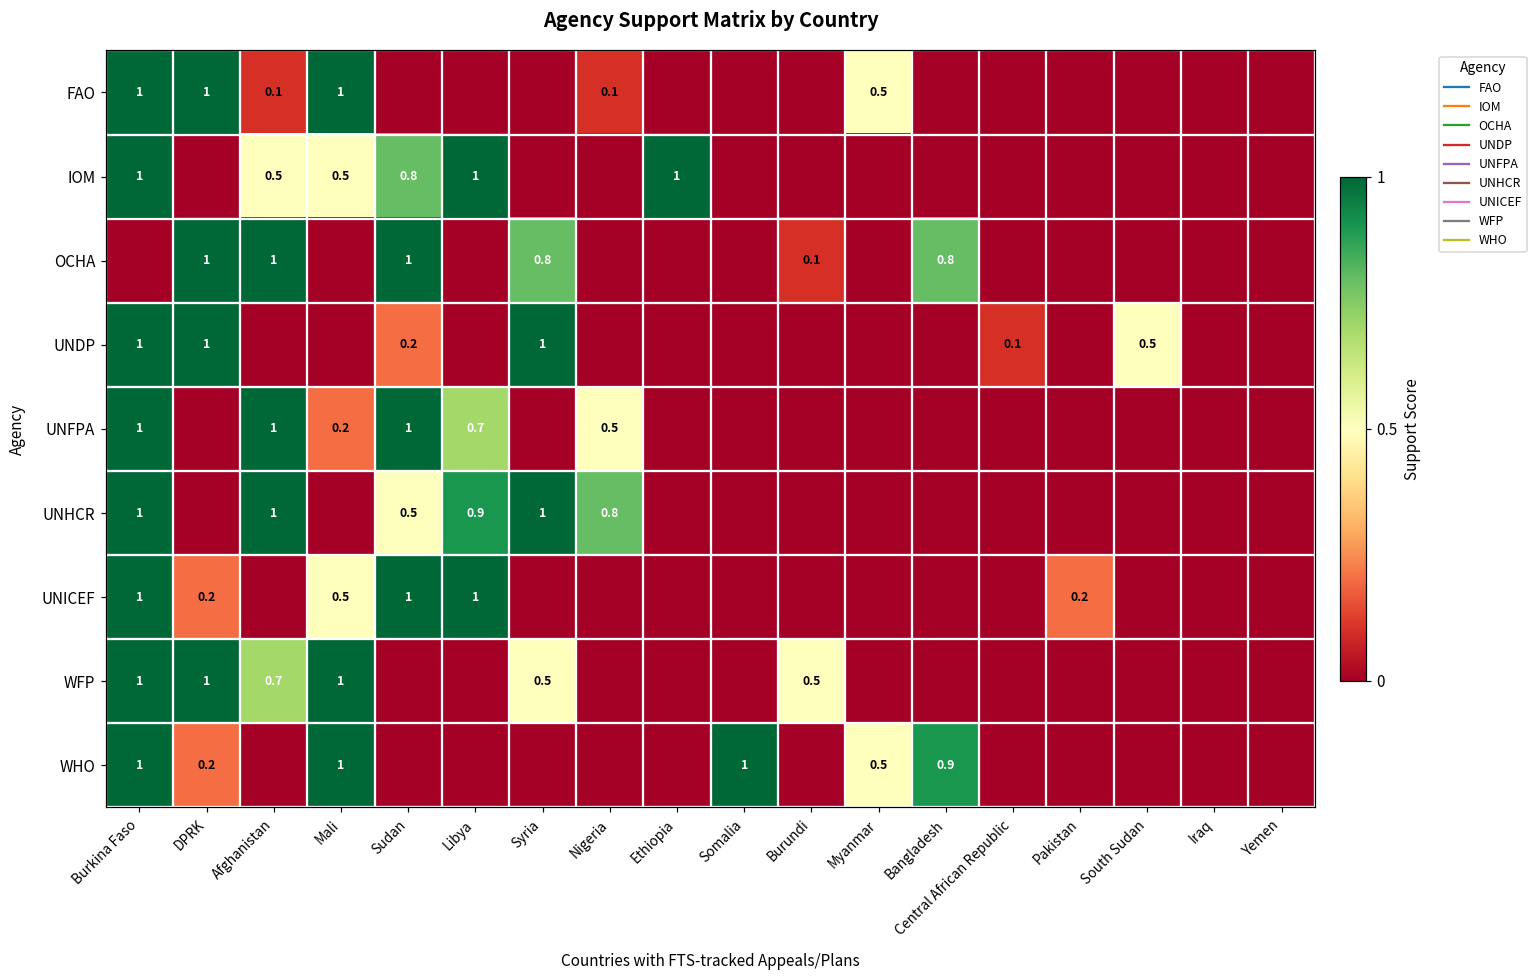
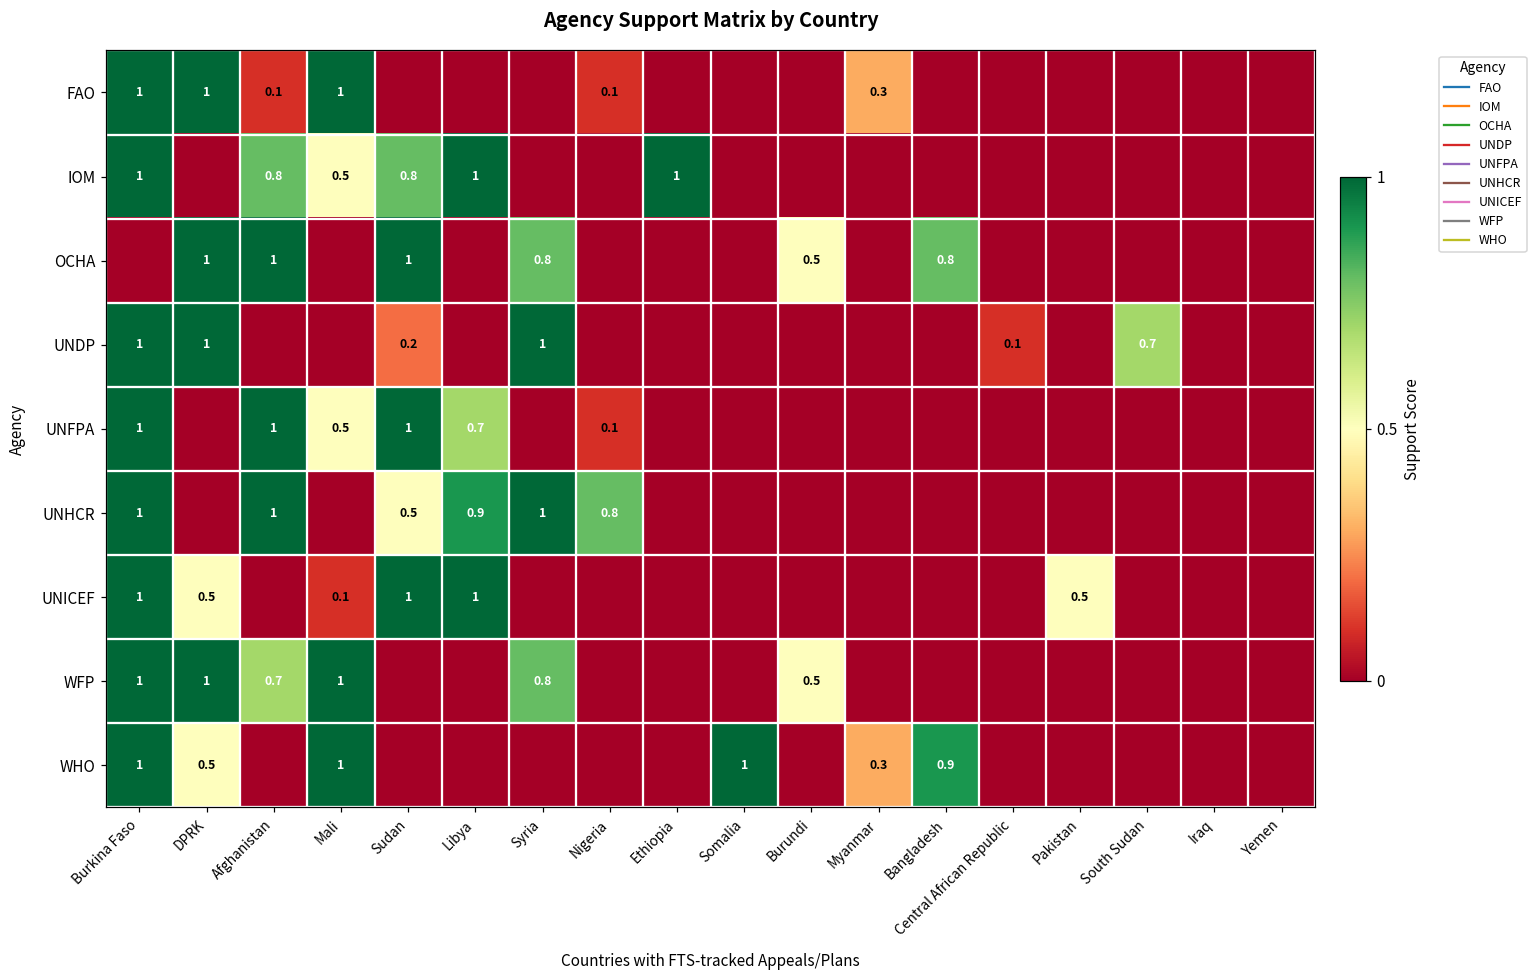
  {
    "FAO": {
      "Burkina Faso": 1,
      "DPRK": 1,
      "Afghanistan": 0.1,
      "Mali": 1,
      "Nigeria": 0.1,
-     "Myanmar": 0.5
+     "Myanmar": 0.3
    },
    "IOM": {
      "Burkina Faso": 1,
-     "Afghanistan": 0.5,
+     "Afghanistan": 0.8,
      "Mali": 0.5,
      "Sudan": 0.8,
      "Libya": 1,
      "Ethiopia": 1
    },
    "OCHA": {
      "DPRK": 1,
      "Afghanistan": 1,
      "Sudan": 1,
      "Syria": 0.8,
-     "Burundi": 0.1,
+     "Burundi": 0.5,
      "Bangladesh": 0.8
    },
    "UNDP": {
      "Burkina Faso": 1,
      "DPRK": 1,
      "Sudan": 0.2,
      "Syria": 1,
      "Central African Republic": 0.1,
-     "South Sudan": 0.5
+     "South Sudan": 0.7
    },
    "UNFPA": {
      "Burkina Faso": 1,
      "Afghanistan": 1,
-     "Mali": 0.2,
+     "Mali": 0.5,
      "Sudan": 1,
      "Libya": 0.7,
-     "Nigeria": 0.5
+     "Nigeria": 0.1
    },
    "UNHCR": {
      "Burkina Faso": 1,
      "Afghanistan": 1,
      "Sudan": 0.5,
      "Libya": 0.9,
      "Syria": 1,
      "Nigeria": 0.8
    },
    "UNICEF": {
      "Burkina Faso": 1,
-     "DPRK": 0.2,
-     "Mali": 0.5,
+     "DPRK": 0.5,
+     "Mali": 0.1,
      "Sudan": 1,
      "Libya": 1,
-     "Pakistan": 0.2
+     "Pakistan": 0.5
    },
    "WFP": {
      "Burkina Faso": 1,
      "DPRK": 1,
      "Afghanistan": 0.7,
      "Mali": 1,
-     "Syria": 0.5,
+     "Syria": 0.8,
      "Burundi": 0.5
    },
    "WHO": {
      "Burkina Faso": 1,
-     "DPRK": 0.2,
+     "DPRK": 0.5,
      "Mali": 1,
      "Somalia": 1,
-     "Myanmar": 0.5,
+     "Myanmar": 0.3,
      "Bangladesh": 0.9
    }
  }
